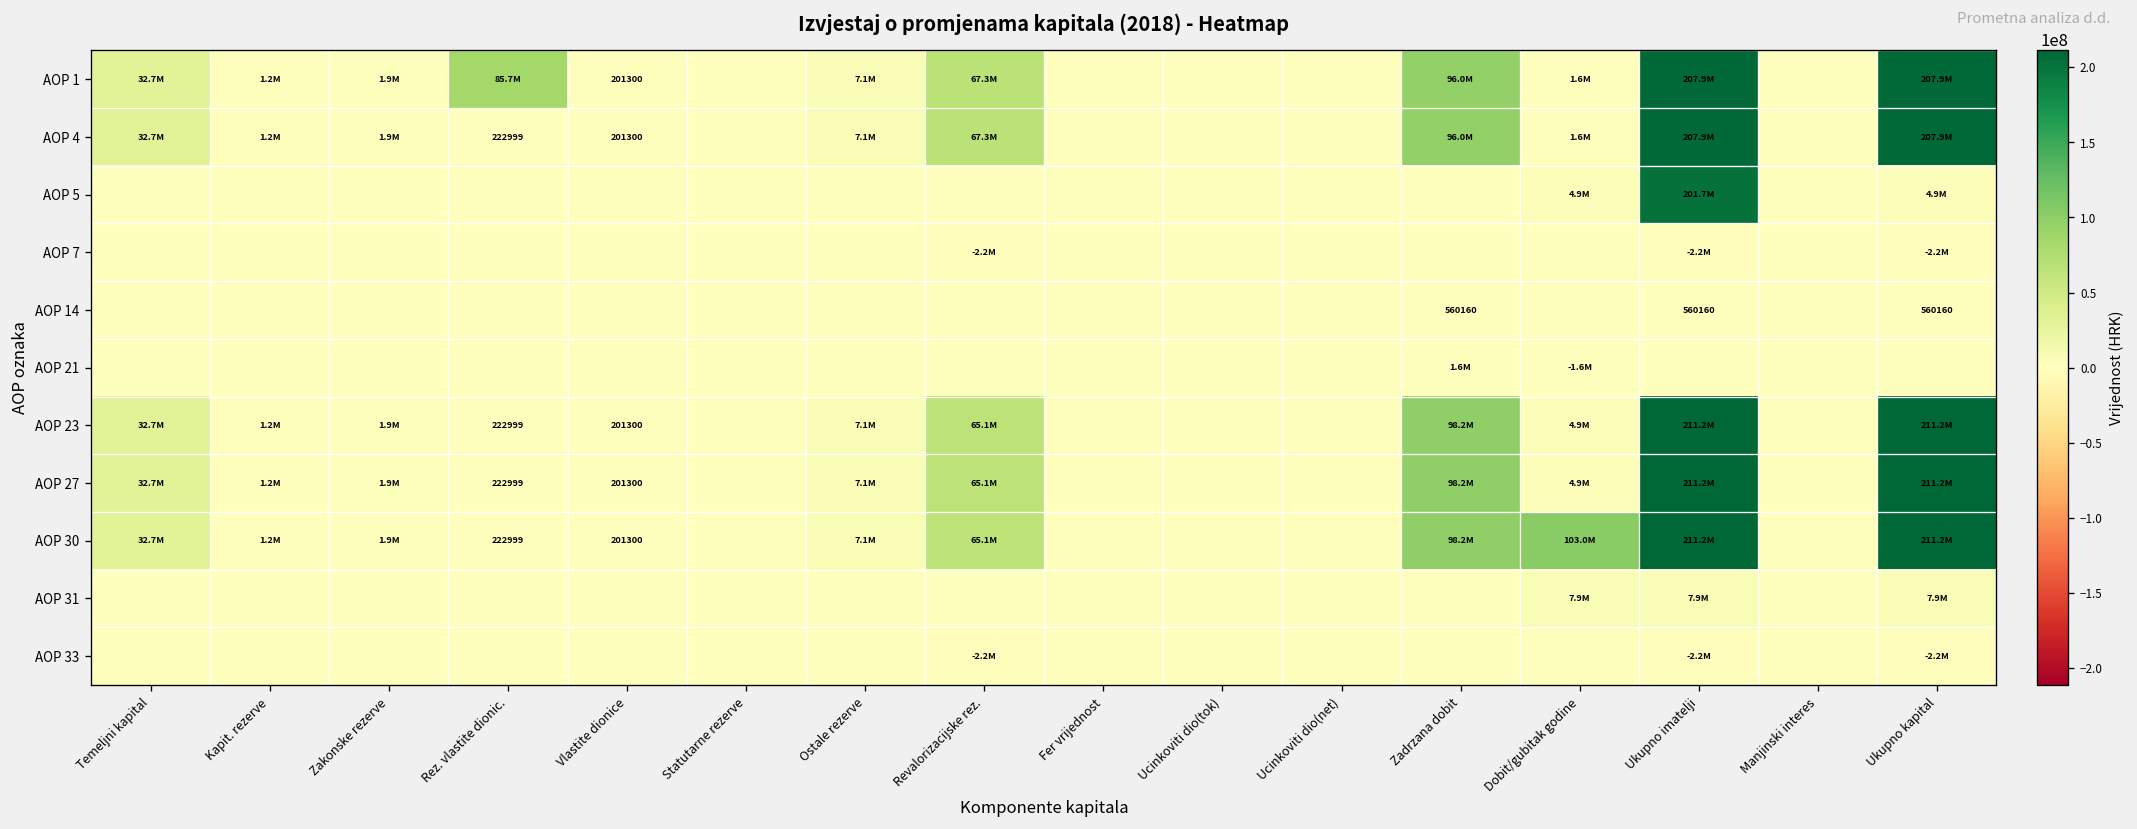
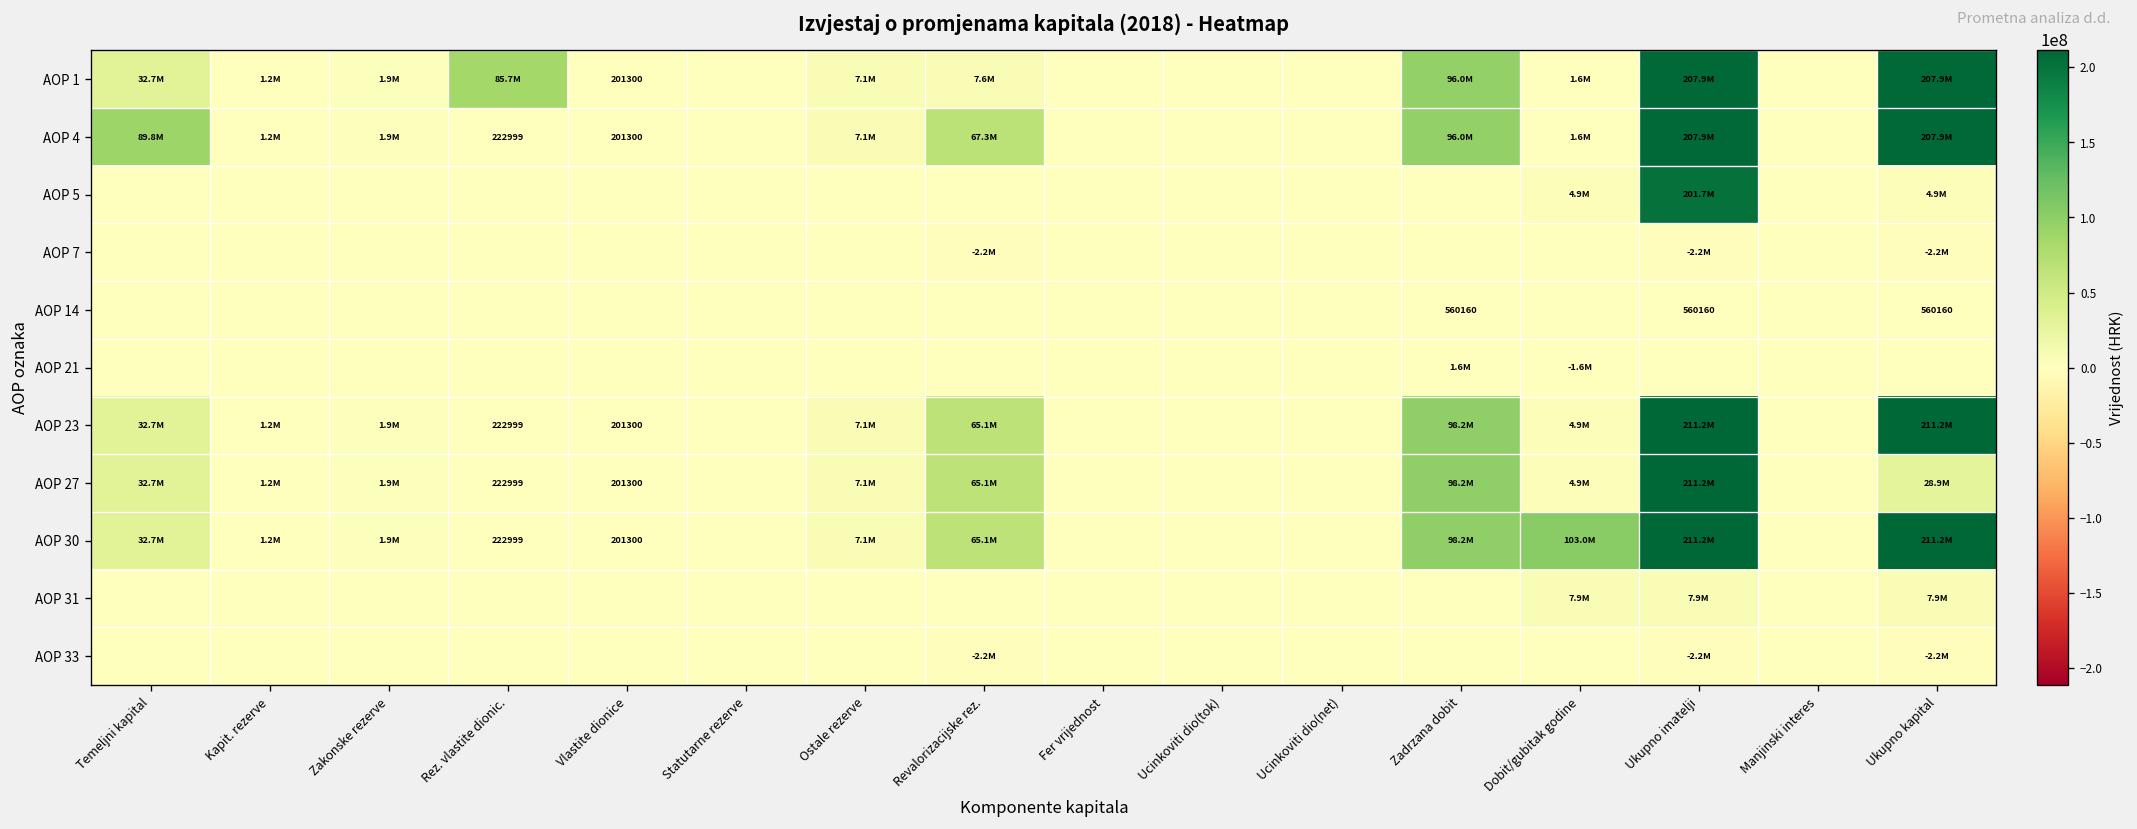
  {
    "AOP 1": {
      "Temeljni kapital": "32.7M",
      "Kapit. rezerve": "1.2M",
      "Zakonske rezerve": "1.9M",
      "Rez. vlastite dionic.": "85.7M",
      "Vlastite dionice": "201300",
      "Ostale rezerve": "7.1M",
-     "Revalorizacijske rez.": "67.3M",
+     "Revalorizacijske rez.": "7.6M",
      "Zadrzana dobit": "96.0M",
      "Dobit/gubitak godine": "1.6M",
      "Ukupno imatelji": "207.9M",
      "Ukupno kapital": "207.9M"
    },
    "AOP 4": {
-     "Temeljni kapital": "32.7M",
+     "Temeljni kapital": "89.8M",
      "Kapit. rezerve": "1.2M",
      "Zakonske rezerve": "1.9M",
      "Rez. vlastite dionic.": "222999",
      "Vlastite dionice": "201300",
      "Ostale rezerve": "7.1M",
      "Revalorizacijske rez.": "67.3M",
      "Zadrzana dobit": "96.0M",
      "Dobit/gubitak godine": "1.6M",
      "Ukupno imatelji": "207.9M",
      "Ukupno kapital": "207.9M"
    },
    "AOP 5": {
      "Dobit/gubitak godine": "4.9M",
      "Ukupno imatelji": "201.7M",
      "Ukupno kapital": "4.9M"
    },
    "AOP 7": {
      "Revalorizacijske rez.": "-2.2M",
      "Ukupno imatelji": "-2.2M",
      "Ukupno kapital": "-2.2M"
    },
    "AOP 14": {
      "Zadrzana dobit": "560160",
      "Ukupno imatelji": "560160",
      "Ukupno kapital": "560160"
    },
    "AOP 21": {
      "Zadrzana dobit": "1.6M",
      "Dobit/gubitak godine": "-1.6M"
    },
    "AOP 23": {
      "Temeljni kapital": "32.7M",
      "Kapit. rezerve": "1.2M",
      "Zakonske rezerve": "1.9M",
      "Rez. vlastite dionic.": "222999",
      "Vlastite dionice": "201300",
      "Ostale rezerve": "7.1M",
      "Revalorizacijske rez.": "65.1M",
      "Zadrzana dobit": "98.2M",
      "Dobit/gubitak godine": "4.9M",
      "Ukupno imatelji": "211.2M",
      "Ukupno kapital": "211.2M"
    },
    "AOP 27": {
      "Temeljni kapital": "32.7M",
      "Kapit. rezerve": "1.2M",
      "Zakonske rezerve": "1.9M",
      "Rez. vlastite dionic.": "222999",
      "Vlastite dionice": "201300",
      "Ostale rezerve": "7.1M",
      "Revalorizacijske rez.": "65.1M",
      "Zadrzana dobit": "98.2M",
      "Dobit/gubitak godine": "4.9M",
      "Ukupno imatelji": "211.2M",
-     "Ukupno kapital": "211.2M"
+     "Ukupno kapital": "28.9M"
    },
    "AOP 30": {
      "Temeljni kapital": "32.7M",
      "Kapit. rezerve": "1.2M",
      "Zakonske rezerve": "1.9M",
      "Rez. vlastite dionic.": "222999",
      "Vlastite dionice": "201300",
      "Ostale rezerve": "7.1M",
      "Revalorizacijske rez.": "65.1M",
      "Zadrzana dobit": "98.2M",
      "Dobit/gubitak godine": "103.0M",
      "Ukupno imatelji": "211.2M",
      "Ukupno kapital": "211.2M"
    },
    "AOP 31": {
      "Dobit/gubitak godine": "7.9M",
      "Ukupno imatelji": "7.9M",
      "Ukupno kapital": "7.9M"
    },
    "AOP 33": {
      "Revalorizacijske rez.": "-2.2M",
      "Ukupno imatelji": "-2.2M",
      "Ukupno kapital": "-2.2M"
    }
  }
